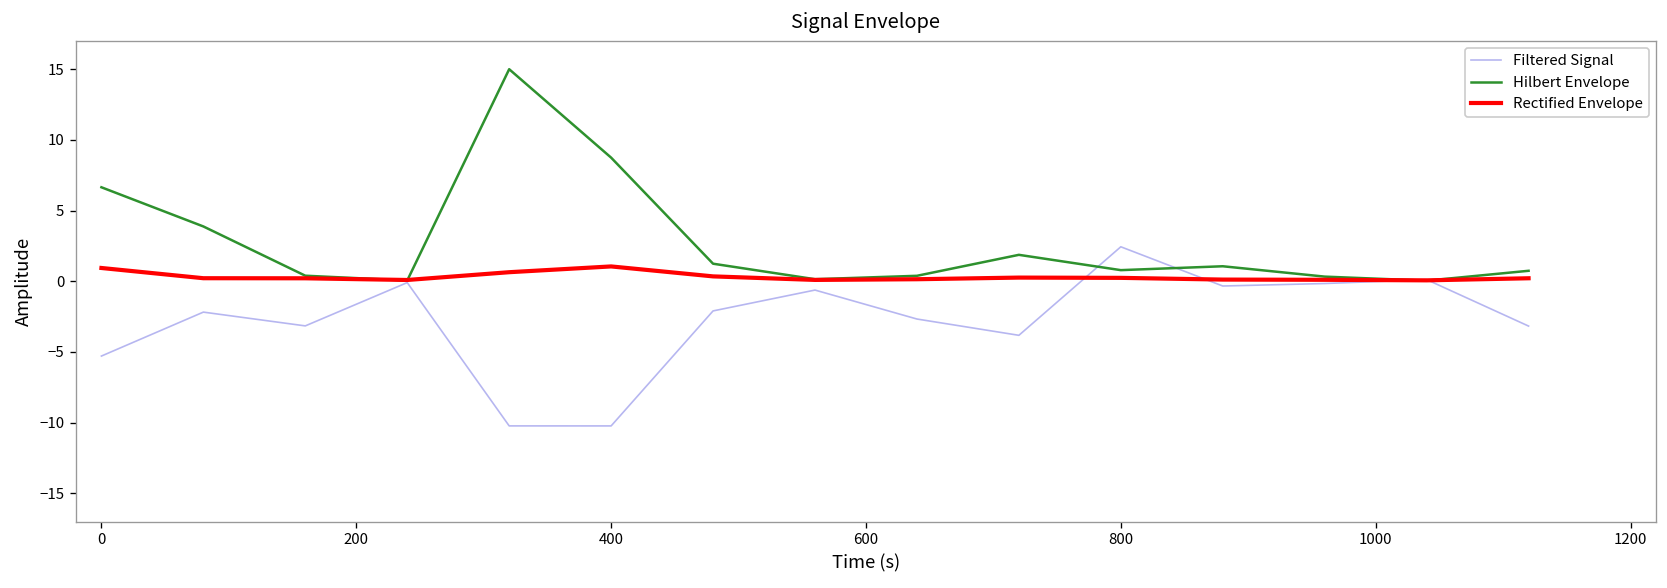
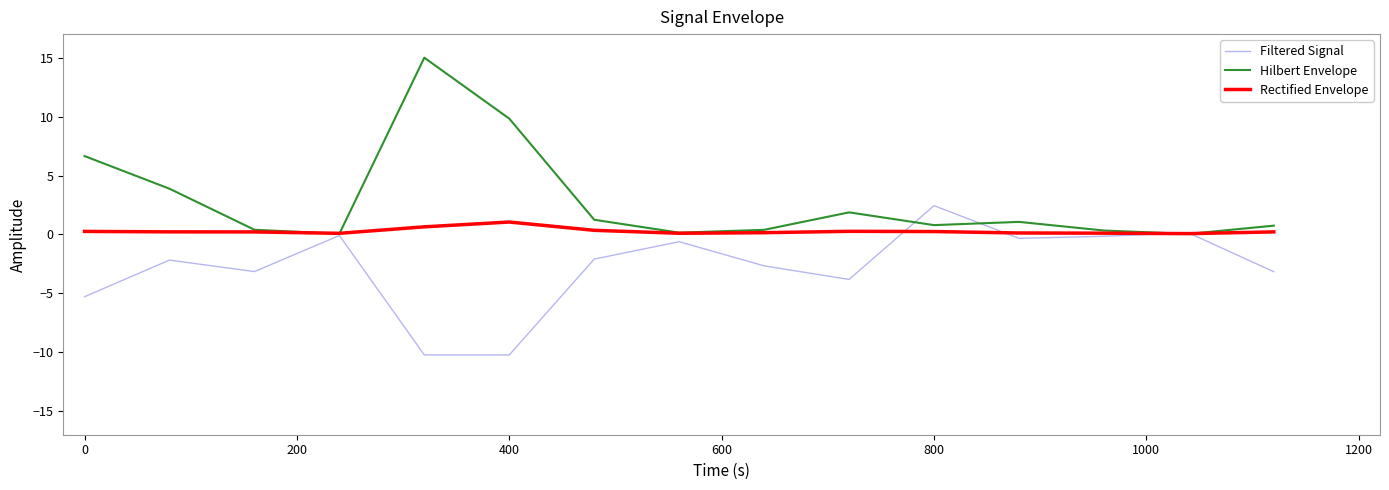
  {
    "Filtered Signal": {
      "0": -5.3,
      "400": -10.2,
      "800": 2.4
    },
    "Hilbert Envelope": {
      "0": 6.6,
-     "400": 8.7,
+     "400": 9.8,
      "800": 0.8
    },
    "Rectified Envelope": {
-     "0": 0.9,
+     "0": 0.3,
      "400": 1.1,
      "800": 0.2
    }
  }
